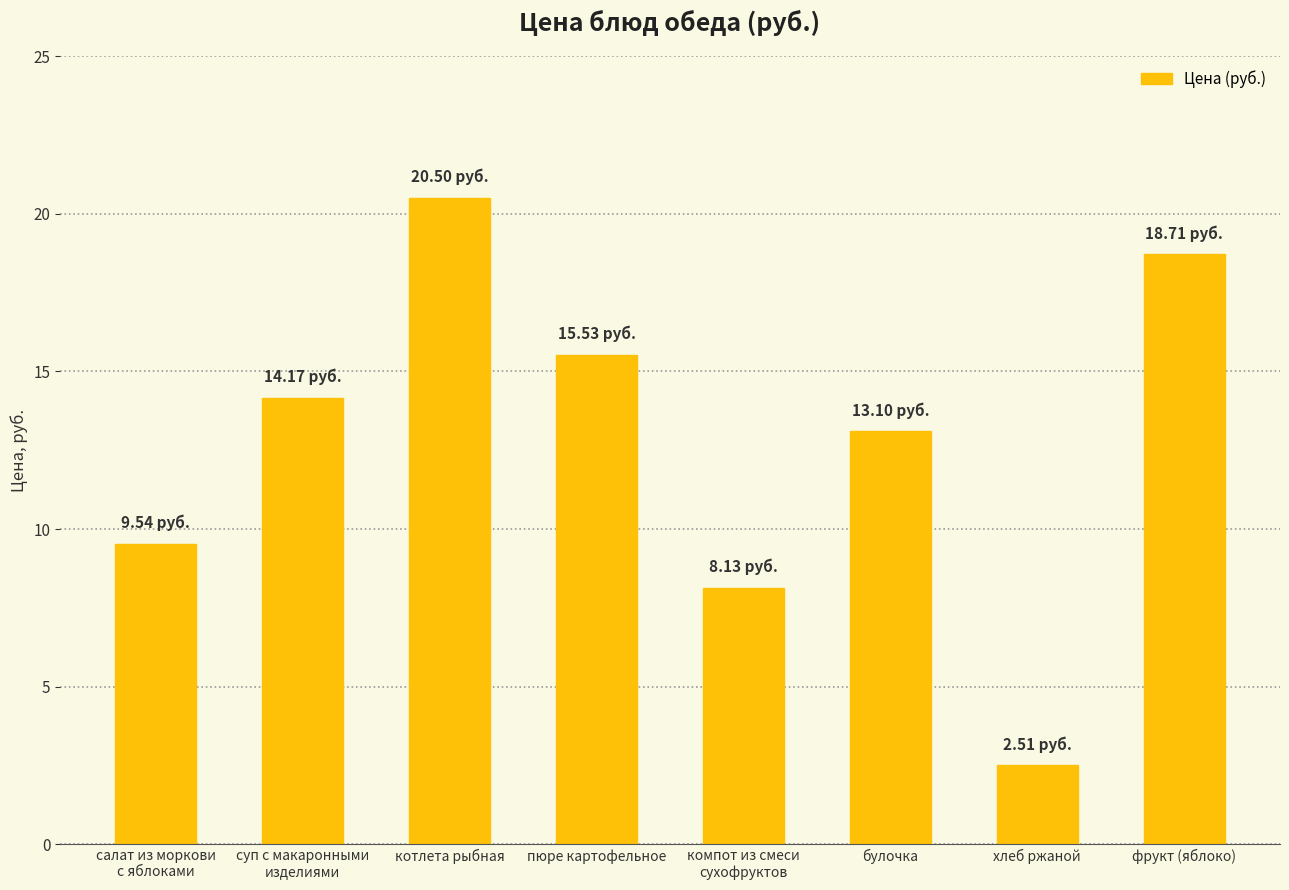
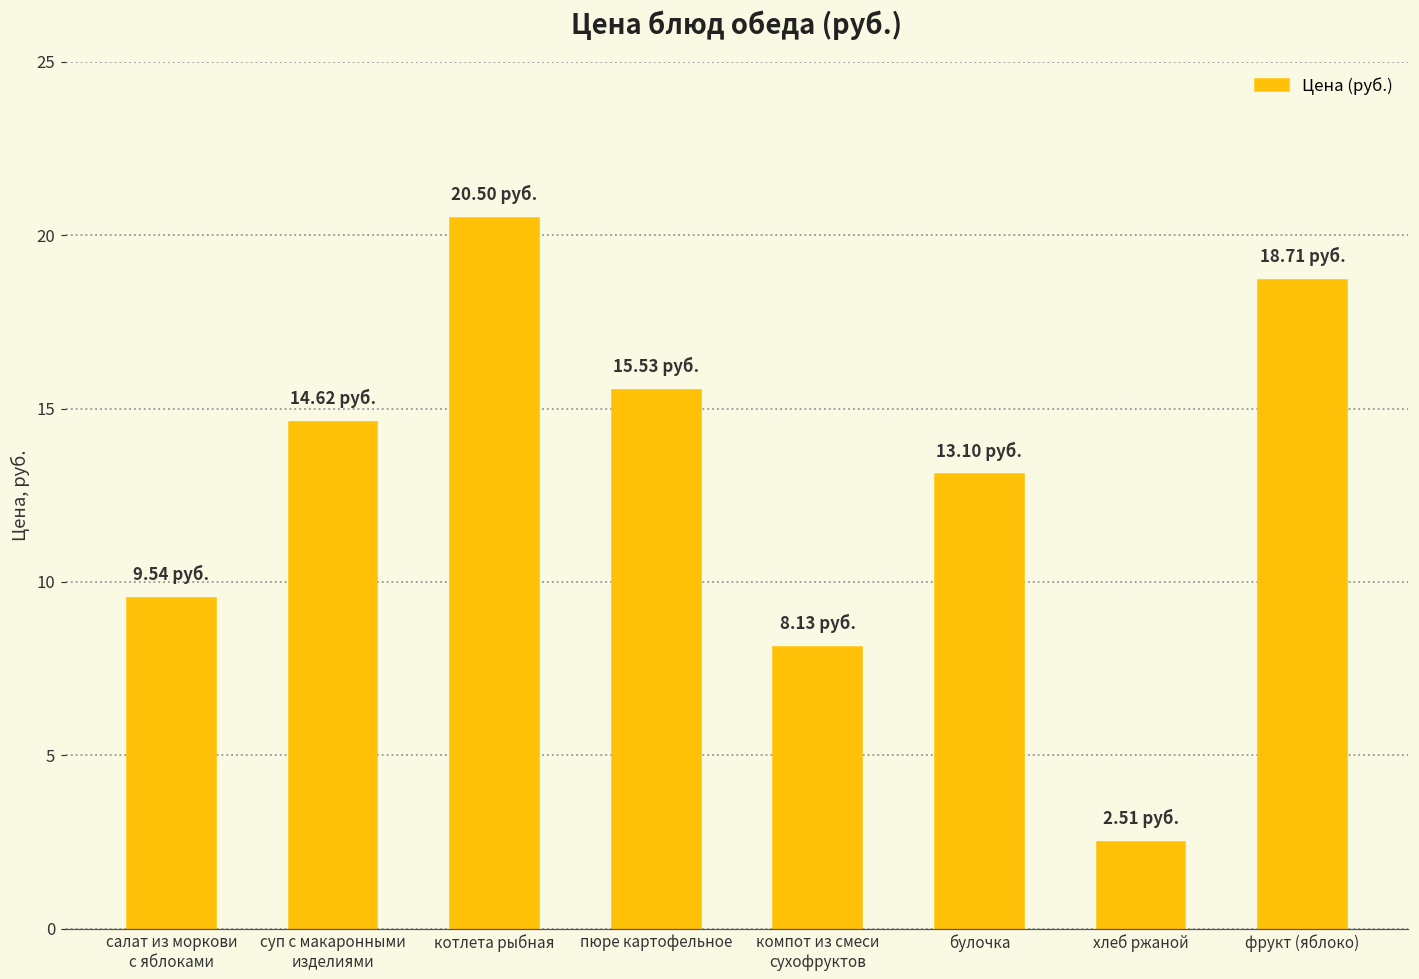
  {
    "салат из моркови с яблоками": 9.54,
-   "суп с макаронными изделиями": 14.17,
+   "суп с макаронными изделиями": 14.62,
    "котлета рыбная": 20.50,
    "пюре картофельное": 15.53,
    "компот из смеси сухофруктов": 8.13,
    "булочка": 13.10,
    "хлеб ржаной": 2.51,
    "фрукт (яблоко)": 18.71
  }
